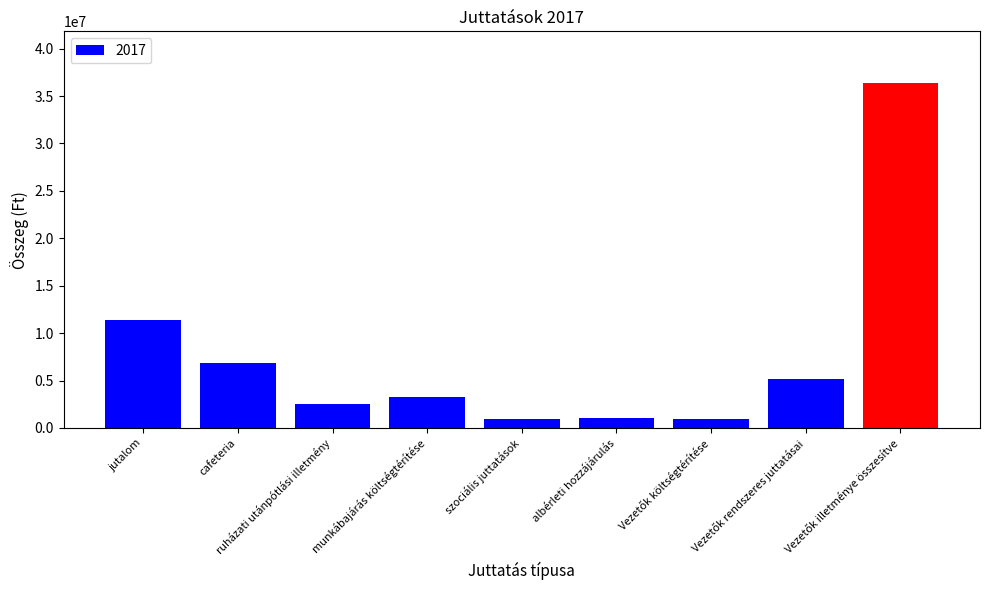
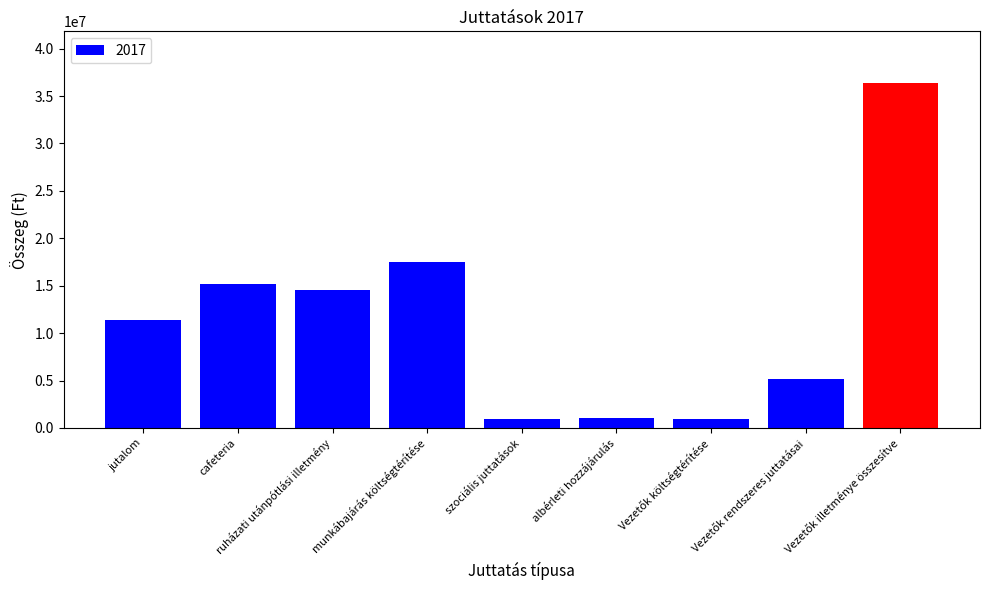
  {
    "jutalom": 11000000,
-   "cafeteria": 7000000,
-   "ruházati utánpótlási illetmény": 3000000,
-   "munkábajárás költségtérítése": 3000000,
+   "cafeteria": 15000000,
+   "ruházati utánpótlási illetmény": 15000000,
+   "munkábajárás költségtérítése": 17000000,
    "szociális juttatások": 1000000,
    "albérleti hozzájárulás": 1000000,
    "Vezetők költségtérítése": 1000000,
    "Vezetők rendszeres juttatásai": 5000000,
    "Vezetők illetménye összesítve": 36000000
  }
